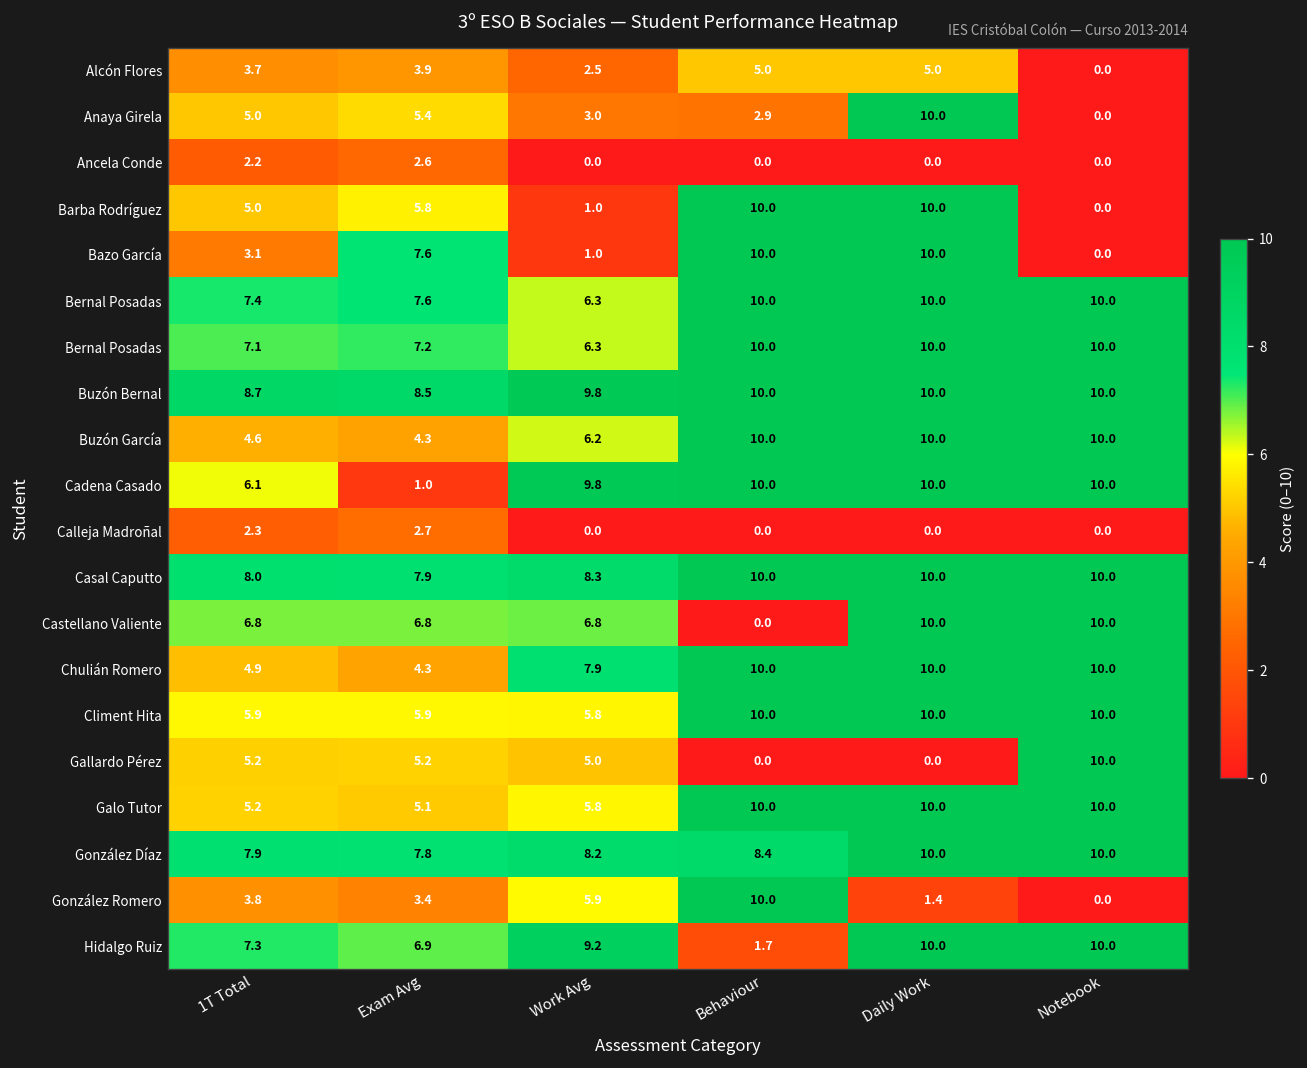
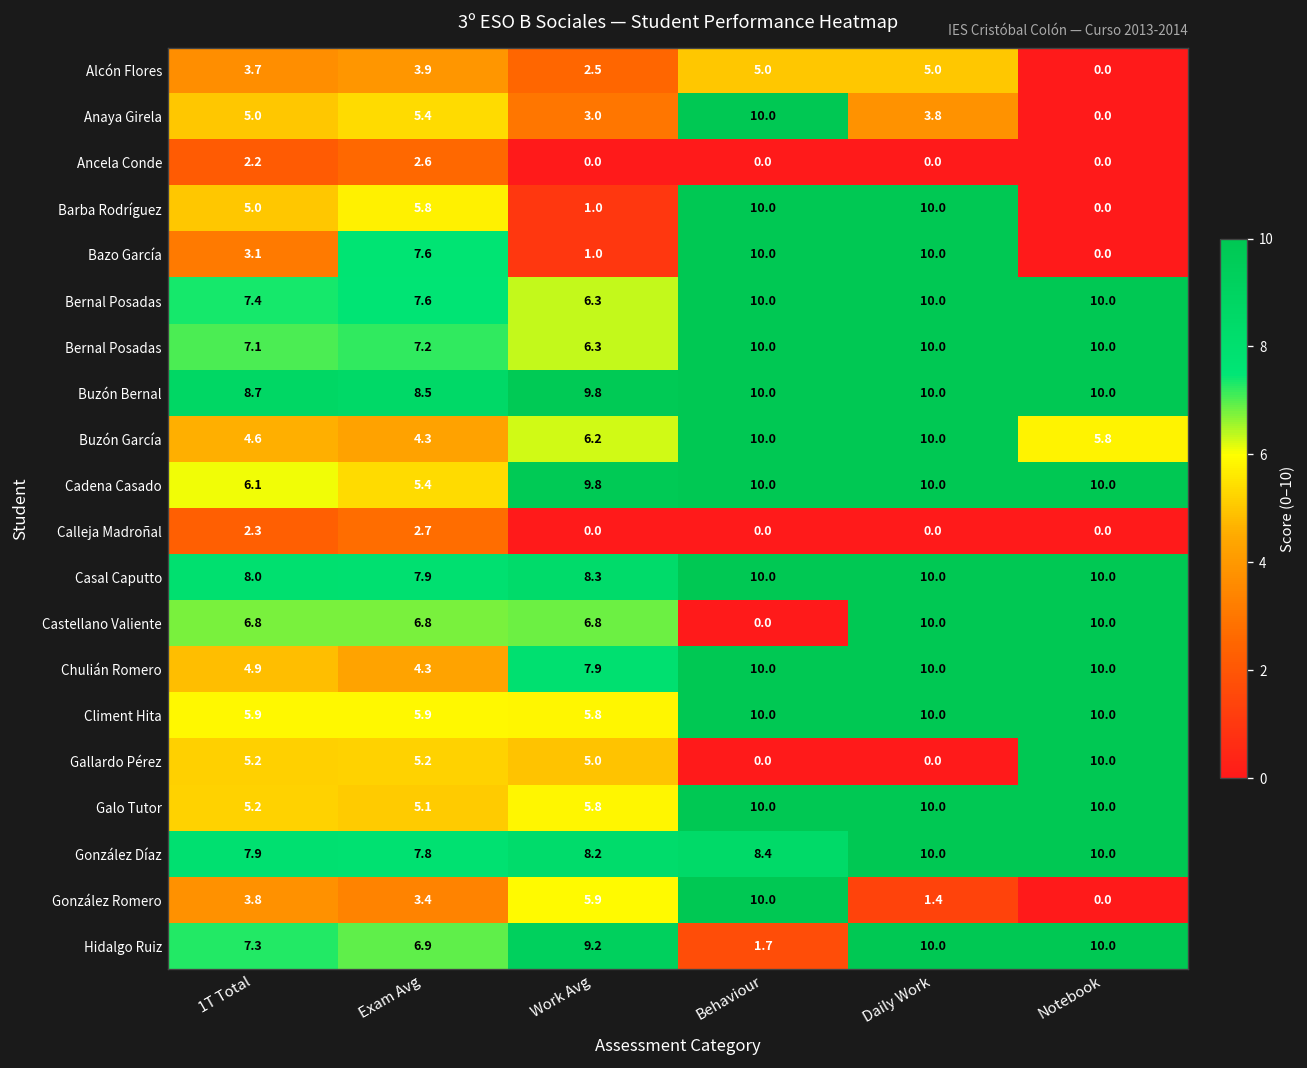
  {
    "Alcón Flores": {
      "1T Total": 3.7,
      "Exam Avg": 3.9,
      "Work Avg": 2.5,
      "Behaviour": 5.0,
      "Daily Work": 5.0,
      "Notebook": 0.0
    },
    "Anaya Girela": {
      "1T Total": 5.0,
      "Exam Avg": 5.4,
      "Work Avg": 3.0,
-     "Behaviour": 2.9,
-     "Daily Work": 10.0,
+     "Behaviour": 10.0,
+     "Daily Work": 3.8,
      "Notebook": 0.0
    },
    "Ancela Conde": {
      "1T Total": 2.2,
      "Exam Avg": 2.6,
      "Work Avg": 0.0,
      "Behaviour": 0.0,
      "Daily Work": 0.0,
      "Notebook": 0.0
    },
    "Barba Rodríguez": {
      "1T Total": 5.0,
      "Exam Avg": 5.8,
      "Work Avg": 1.0,
      "Behaviour": 10.0,
      "Daily Work": 10.0,
      "Notebook": 0.0
    },
    "Bazo García": {
      "1T Total": 3.1,
      "Exam Avg": 7.6,
      "Work Avg": 1.0,
      "Behaviour": 10.0,
      "Daily Work": 10.0,
      "Notebook": 0.0
    },
    "Buzón Bernal": {
      "1T Total": 8.7,
      "Exam Avg": 8.5,
      "Work Avg": 9.8,
      "Behaviour": 10.0,
      "Daily Work": 10.0,
      "Notebook": 10.0
    },
    "Buzón García": {
      "1T Total": 4.6,
      "Exam Avg": 4.3,
      "Work Avg": 6.2,
      "Behaviour": 10.0,
      "Daily Work": 10.0,
-     "Notebook": 10.0
+     "Notebook": 5.8
    },
    "Cadena Casado": {
      "1T Total": 6.1,
-     "Exam Avg": 1.0,
+     "Exam Avg": 5.4,
      "Work Avg": 9.8,
      "Behaviour": 10.0,
      "Daily Work": 10.0,
      "Notebook": 10.0
    },
    "Calleja Madroñal": {
      "1T Total": 2.3,
      "Exam Avg": 2.7,
      "Work Avg": 0.0,
      "Behaviour": 0.0,
      "Daily Work": 0.0,
      "Notebook": 0.0
    },
    "Casal Caputto": {
      "1T Total": 8.0,
      "Exam Avg": 7.9,
      "Work Avg": 8.3,
      "Behaviour": 10.0,
      "Daily Work": 10.0,
      "Notebook": 10.0
    },
    "Castellano Valiente": {
      "1T Total": 6.8,
      "Exam Avg": 6.8,
      "Work Avg": 6.8,
      "Behaviour": 0.0,
      "Daily Work": 10.0,
      "Notebook": 10.0
    },
    "Chulián Romero": {
      "1T Total": 4.9,
      "Exam Avg": 4.3,
      "Work Avg": 7.9,
      "Behaviour": 10.0,
      "Daily Work": 10.0,
      "Notebook": 10.0
    },
    "Climent Hita": {
      "1T Total": 5.9,
      "Exam Avg": 5.9,
      "Work Avg": 5.8,
      "Behaviour": 10.0,
      "Daily Work": 10.0,
      "Notebook": 10.0
    },
    "Gallardo Pérez": {
      "1T Total": 5.2,
      "Exam Avg": 5.2,
      "Work Avg": 5.0,
      "Behaviour": 0.0,
      "Daily Work": 0.0,
      "Notebook": 10.0
    },
    "Galo Tutor": {
      "1T Total": 5.2,
      "Exam Avg": 5.1,
      "Work Avg": 5.8,
      "Behaviour": 10.0,
      "Daily Work": 10.0,
      "Notebook": 10.0
    },
    "González Díaz": {
      "1T Total": 7.9,
      "Exam Avg": 7.8,
      "Work Avg": 8.2,
      "Behaviour": 8.4,
      "Daily Work": 10.0,
      "Notebook": 10.0
    },
    "González Romero": {
      "1T Total": 3.8,
      "Exam Avg": 3.4,
      "Work Avg": 5.9,
      "Behaviour": 10.0,
      "Daily Work": 1.4,
      "Notebook": 0.0
    },
    "Hidalgo Ruiz": {
      "1T Total": 7.3,
      "Exam Avg": 6.9,
      "Work Avg": 9.2,
      "Behaviour": 1.7,
      "Daily Work": 10.0,
      "Notebook": 10.0
    }
  }
